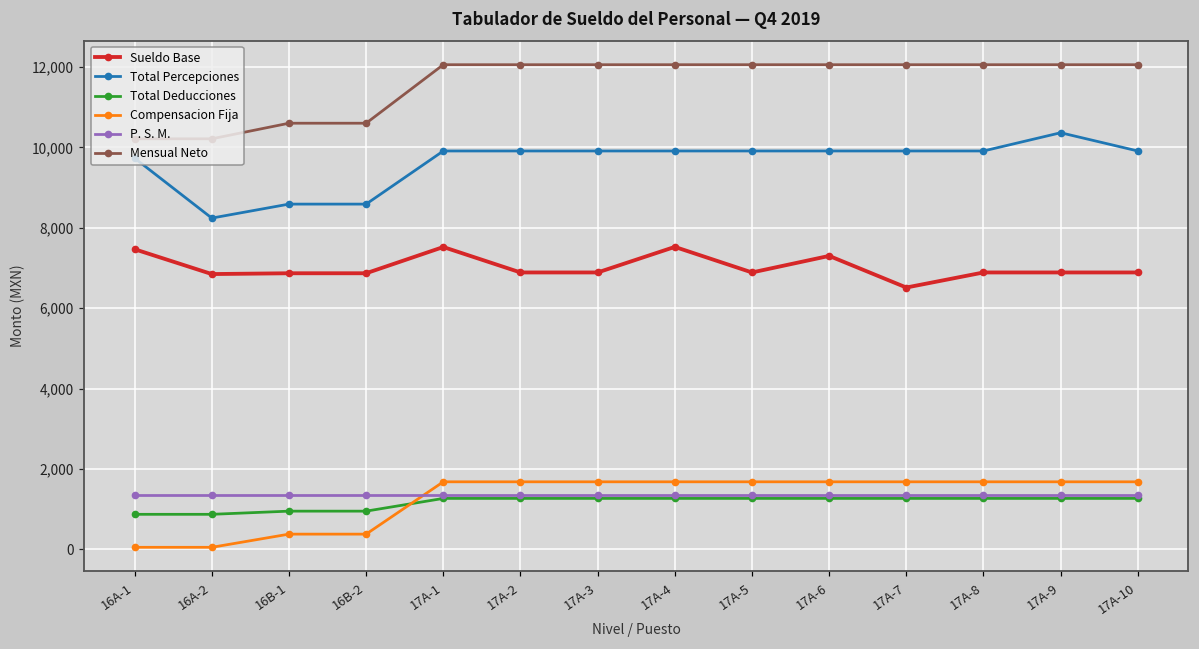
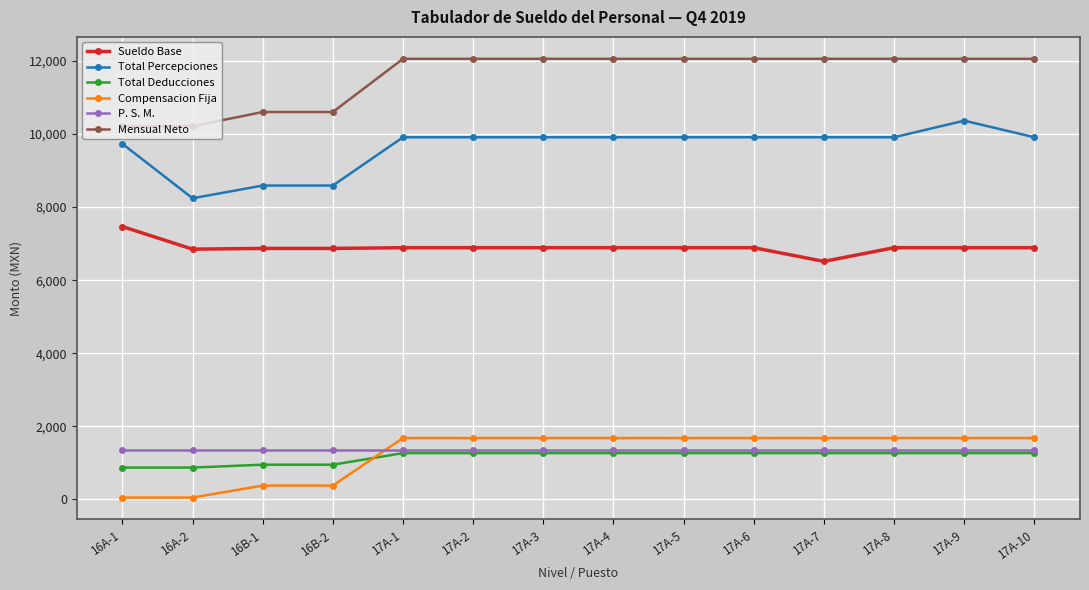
  {
    "Sueldo Base": {
      "16A-1": "7,500",
      "16A-2": "6,900",
      "16B-1": "6,900",
      "16B-2": "6,900",
-     "17A-1": "7,500",
+     "17A-1": "6,900",
      "17A-2": "6,900",
      "17A-3": "6,900",
-     "17A-4": "7,500",
+     "17A-4": "6,900",
      "17A-5": "6,900",
-     "17A-6": "7,300",
+     "17A-6": "6,900",
      "17A-7": "6,500",
      "17A-8": "6,900",
      "17A-9": "6,900",
      "17A-10": "6,900"
    },
    "Total Percepciones": {
      "16A-1": "9,700",
      "16A-2": "8,200",
      "16B-1": "8,600",
      "16B-2": "8,600",
      "17A-1": "9,900",
      "17A-2": "9,900",
      "17A-3": "9,900",
      "17A-4": "9,900",
      "17A-5": "9,900",
      "17A-6": "9,900",
      "17A-7": "9,900",
      "17A-8": "9,900",
      "17A-9": "10,400",
      "17A-10": "9,900"
    },
    "Total Deducciones": {
      "16A-1": "900",
      "16A-2": "900",
      "16B-1": "1,000",
      "16B-2": "1,000",
      "17A-1": "1,300",
      "17A-2": "1,300",
      "17A-3": "1,300",
      "17A-4": "1,300",
      "17A-5": "1,300",
      "17A-6": "1,300",
      "17A-7": "1,300",
      "17A-8": "1,300",
      "17A-9": "1,300",
      "17A-10": "1,300"
    },
    "Compensacion Fija": {
      "16A-1": "100",
      "16A-2": "100",
      "16B-1": "400",
      "16B-2": "400",
      "17A-1": "1,700",
      "17A-2": "1,700",
      "17A-3": "1,700",
      "17A-4": "1,700",
      "17A-5": "1,700",
      "17A-6": "1,700",
      "17A-7": "1,700",
      "17A-8": "1,700",
      "17A-9": "1,700",
      "17A-10": "1,700"
    },
    "P. S. M.": {
      "16A-1": "1,300",
      "16A-2": "1,300",
      "16B-1": "1,300",
      "16B-2": "1,300",
      "17A-1": "1,300",
      "17A-2": "1,300",
      "17A-3": "1,300",
      "17A-4": "1,300",
      "17A-5": "1,300",
      "17A-6": "1,300",
      "17A-7": "1,300",
      "17A-8": "1,300",
      "17A-9": "1,300",
      "17A-10": "1,300"
    },
    "Mensual Neto": {
      "16B-1": "10,600",
      "16B-2": "10,600",
      "17A-1": "12,100",
      "17A-2": "12,100",
      "17A-3": "12,100",
      "17A-4": "12,100",
      "17A-5": "12,100",
      "17A-6": "12,100",
      "17A-7": "12,100",
      "17A-8": "12,100",
      "17A-9": "12,100",
      "17A-10": "12,100"
    }
  }
